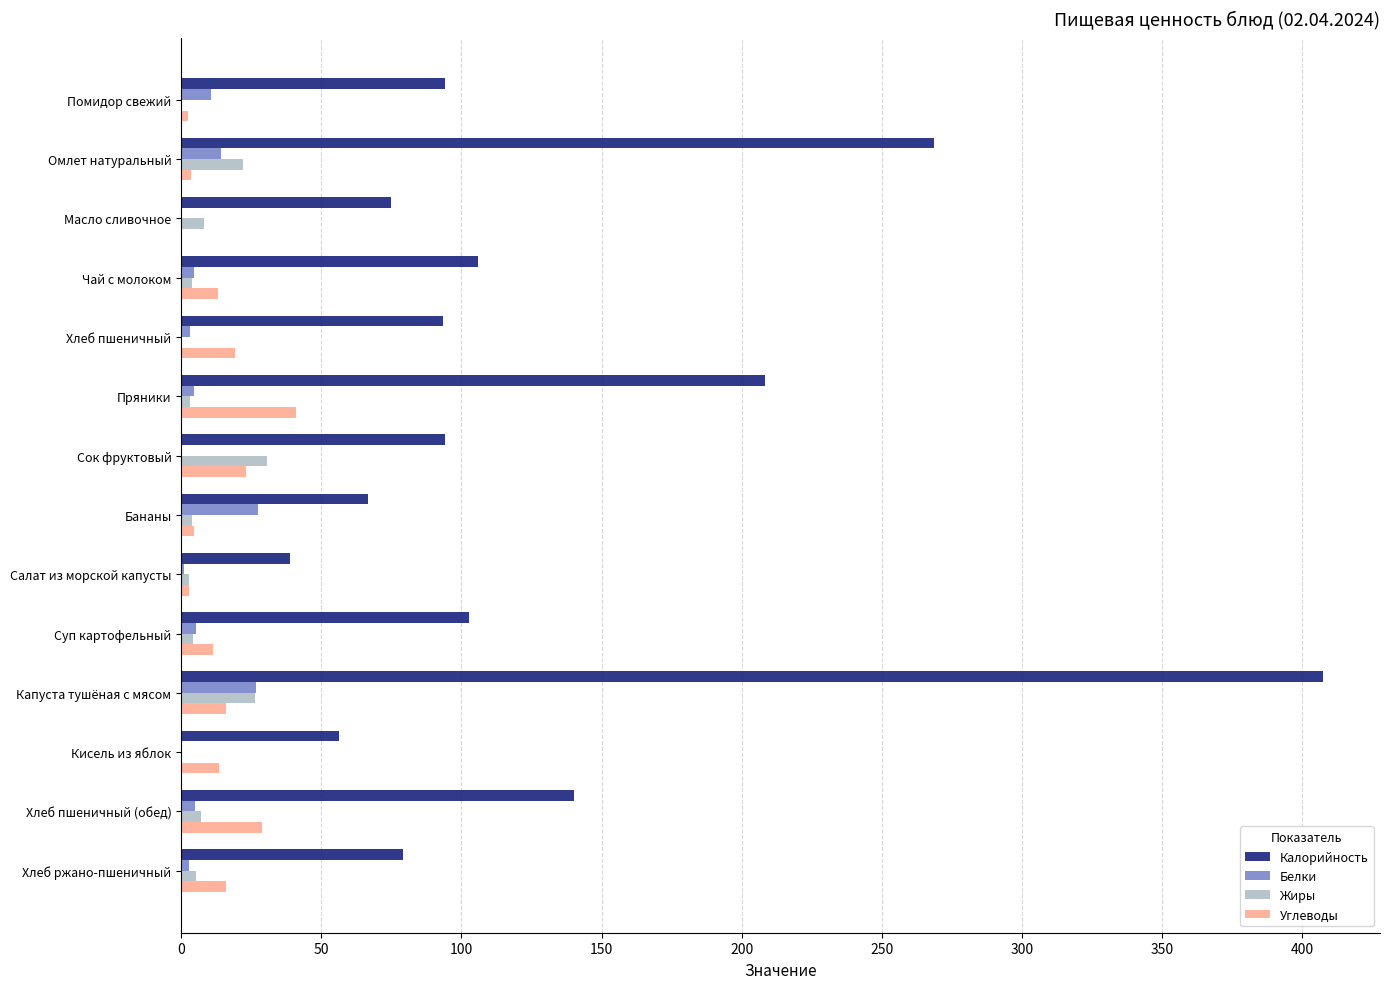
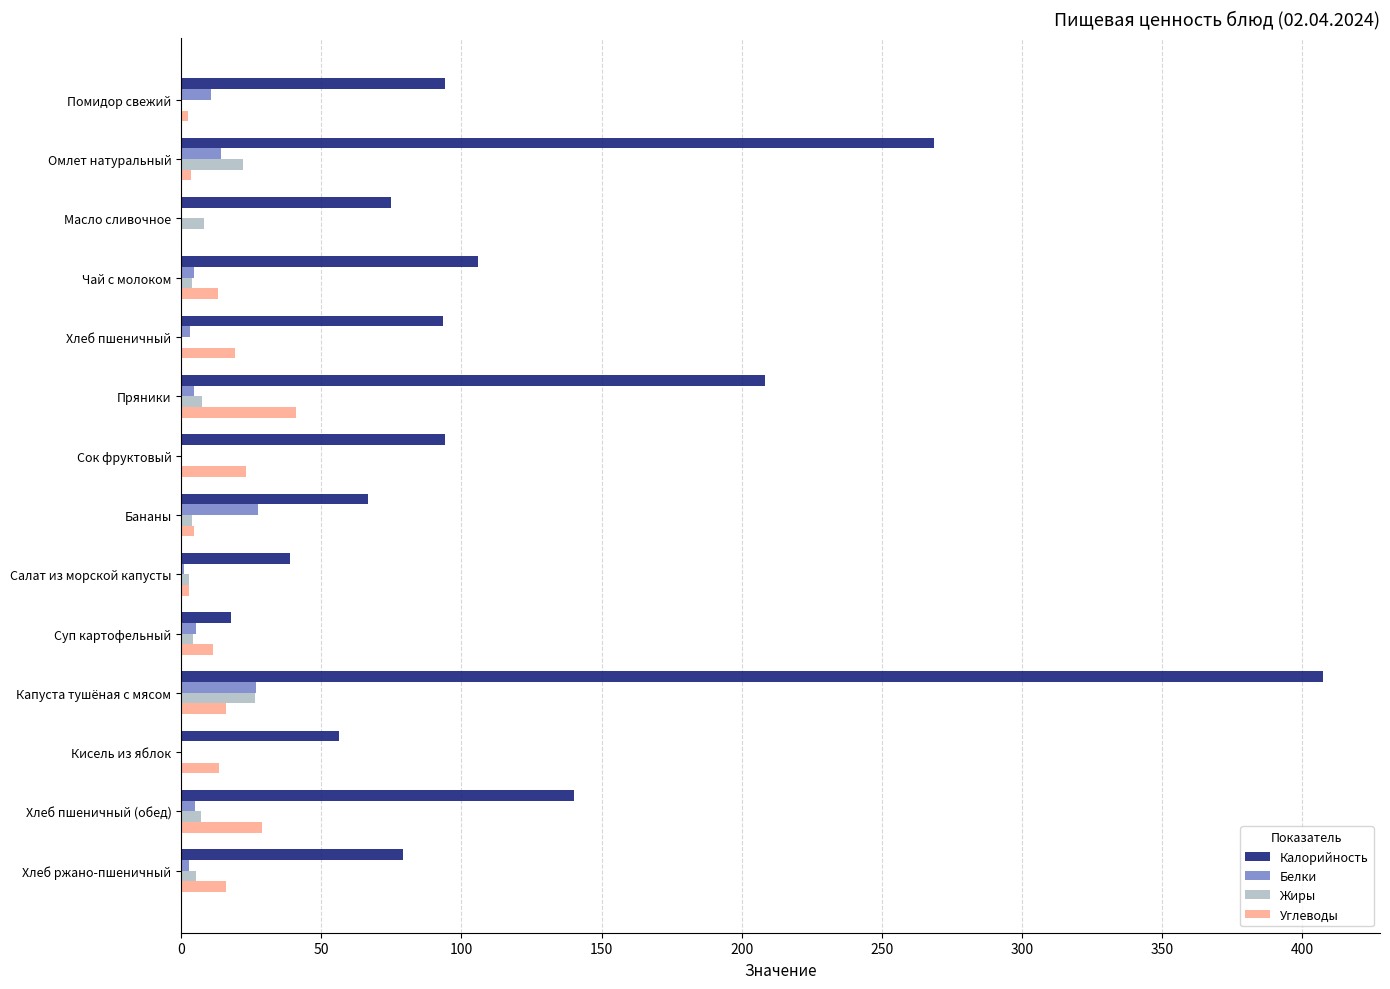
  {
    "Калорийность": {
      "Помидор свежий": 94,
      "Омлет натуральный": 269,
      "Масло сливочное": 75,
      "Чай с молоком": 106,
      "Хлеб пшеничный": 94,
      "Пряники": 208,
      "Сок фруктовый": 94,
      "Бананы": 67,
      "Салат из морской капусты": 39,
-     "Суп картофельный": 103,
+     "Суп картофельный": 18,
      "Капуста тушёная с мясом": 407,
      "Кисель из яблок": 56,
      "Хлеб пшеничный (обед)": 140,
      "Хлеб ржано-пшеничный": 79
    },
    "Белки": {
      "Помидор свежий": 11,
      "Омлет натуральный": 14,
      "Чай с молоком": 5,
      "Хлеб пшеничный": 3,
      "Пряники": 5,
      "Бананы": 27,
      "Салат из морской капусты": 1,
      "Суп картофельный": 5,
      "Капуста тушёная с мясом": 27,
      "Хлеб пшеничный (обед)": 5,
      "Хлеб ржано-пшеничный": 3
    },
    "Жиры": {
      "Омлет натуральный": 22,
      "Масло сливочное": 8,
      "Чай с молоком": 4,
-     "Пряники": 3,
-     "Сок фруктовый": 31,
+     "Пряники": 7,
+     "Сок фруктовый": 0,
      "Бананы": 4,
      "Салат из морской капусты": 3,
      "Суп картофельный": 4,
      "Капуста тушёная с мясом": 26,
      "Хлеб пшеничный (обед)": 7,
      "Хлеб ржано-пшеничный": 5
    },
    "Углеводы": {
      "Помидор свежий": 2,
      "Омлет натуральный": 4,
      "Чай с молоком": 13,
      "Хлеб пшеничный": 19,
      "Пряники": 41,
      "Сок фруктовый": 23,
      "Бананы": 5,
      "Салат из морской капусты": 3,
      "Суп картофельный": 12,
      "Капуста тушёная с мясом": 16,
      "Кисель из яблок": 14,
      "Хлеб пшеничный (обед)": 29,
      "Хлеб ржано-пшеничный": 16
    }
  }
